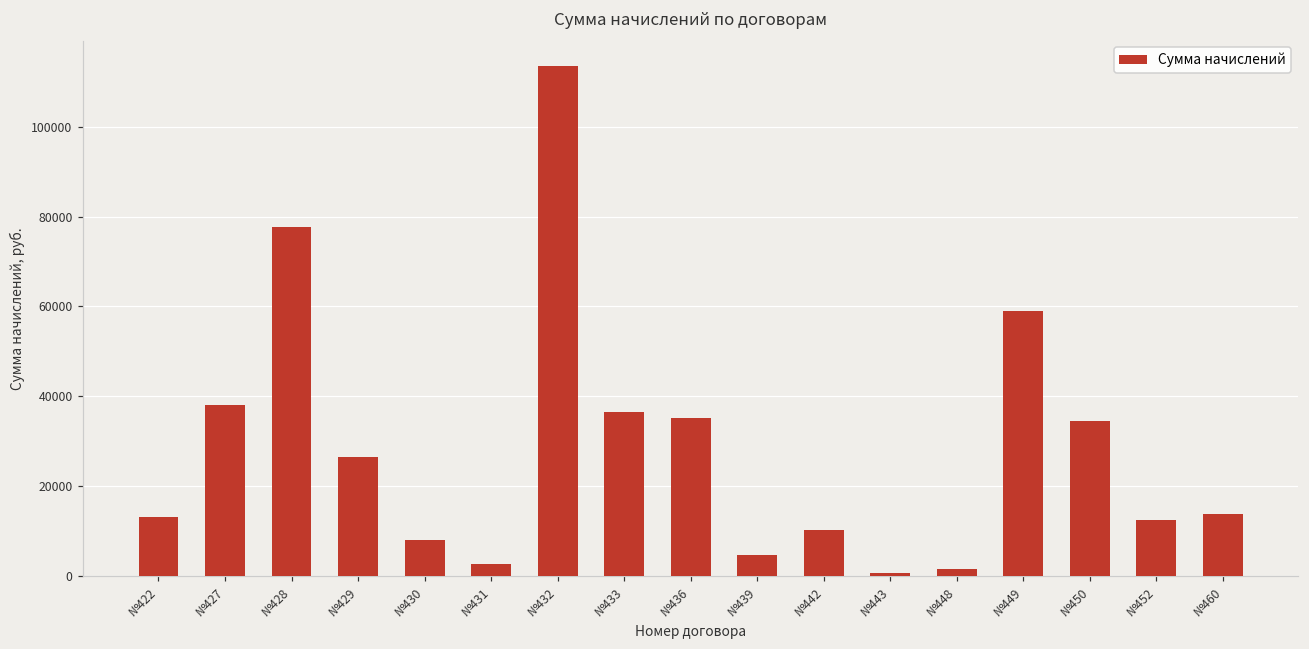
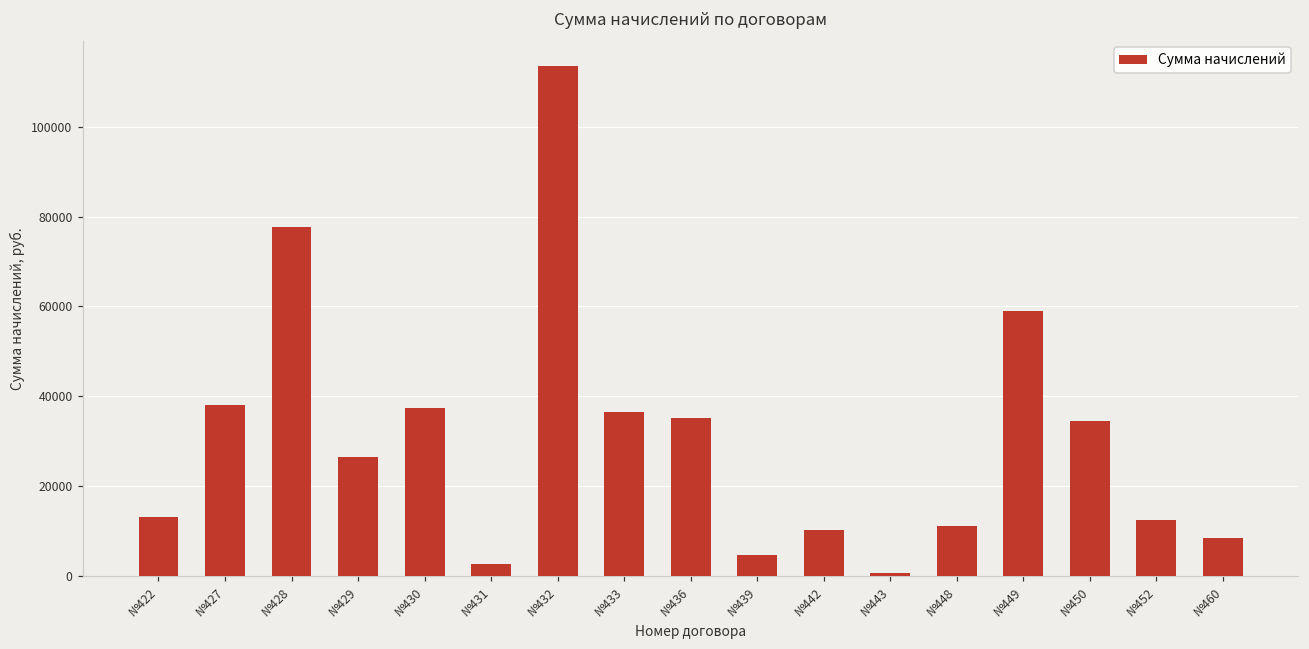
  {
    "№422": 13000,
    "№427": 38000,
    "№428": 78000,
    "№429": 26000,
-   "№430": 8000,
+   "№430": 37000,
    "№431": 3000,
    "№432": 113000,
    "№433": 37000,
    "№436": 35000,
    "№439": 5000,
    "№442": 10000,
    "№443": 1000,
-   "№448": 2000,
+   "№448": 11000,
    "№449": 59000,
    "№450": 35000,
    "№452": 13000,
-   "№460": 14000
+   "№460": 8000
  }
